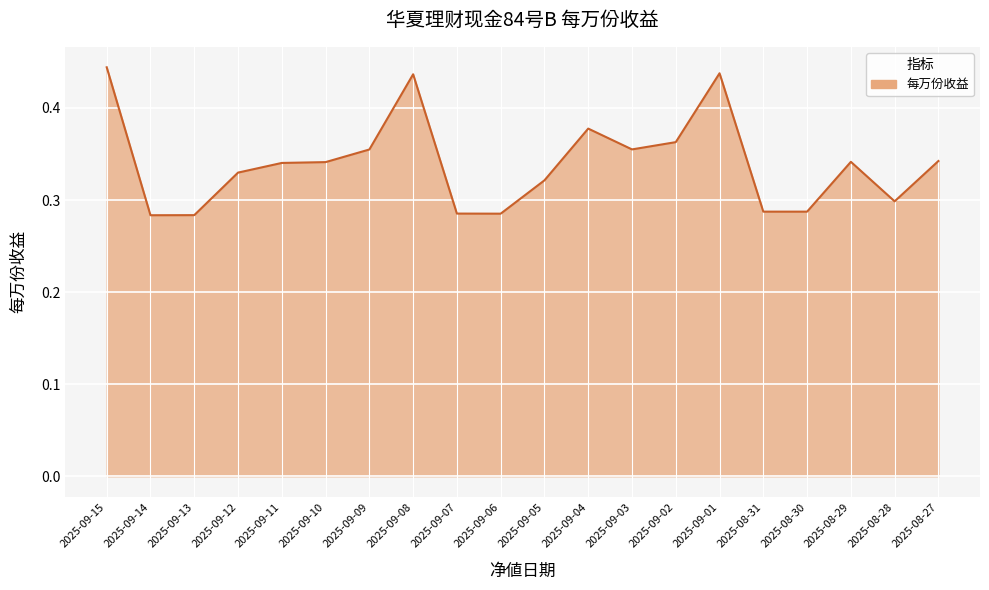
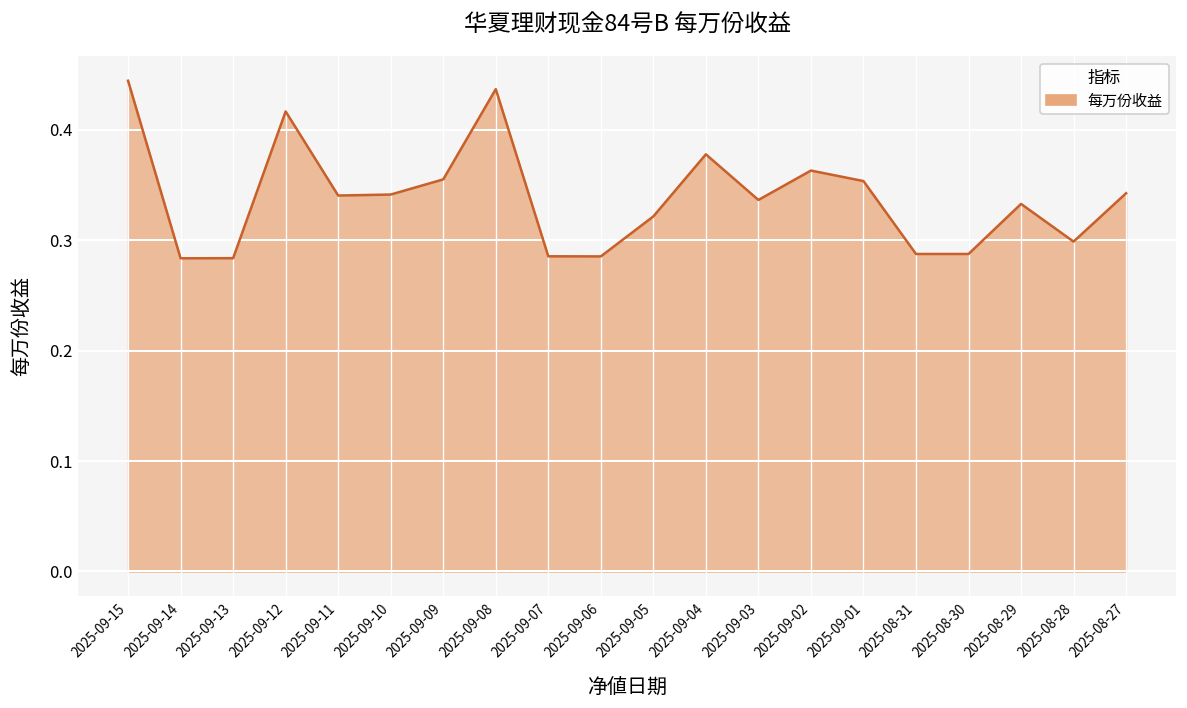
  {
    "2025-09-15": 0.44,
    "2025-09-14": 0.28,
    "2025-09-13": 0.28,
-   "2025-09-12": 0.33,
+   "2025-09-12": 0.42,
    "2025-09-11": 0.34,
    "2025-09-10": 0.34,
    "2025-09-09": 0.35,
    "2025-09-08": 0.44,
    "2025-09-07": 0.29,
    "2025-09-06": 0.29,
    "2025-09-05": 0.32,
    "2025-09-04": 0.38,
-   "2025-09-03": 0.36,
+   "2025-09-03": 0.34,
    "2025-09-02": 0.36,
-   "2025-09-01": 0.44,
+   "2025-09-01": 0.35,
    "2025-08-31": 0.29,
    "2025-08-30": 0.29,
-   "2025-08-29": 0.34,
+   "2025-08-29": 0.33,
    "2025-08-28": 0.30,
    "2025-08-27": 0.34
  }
